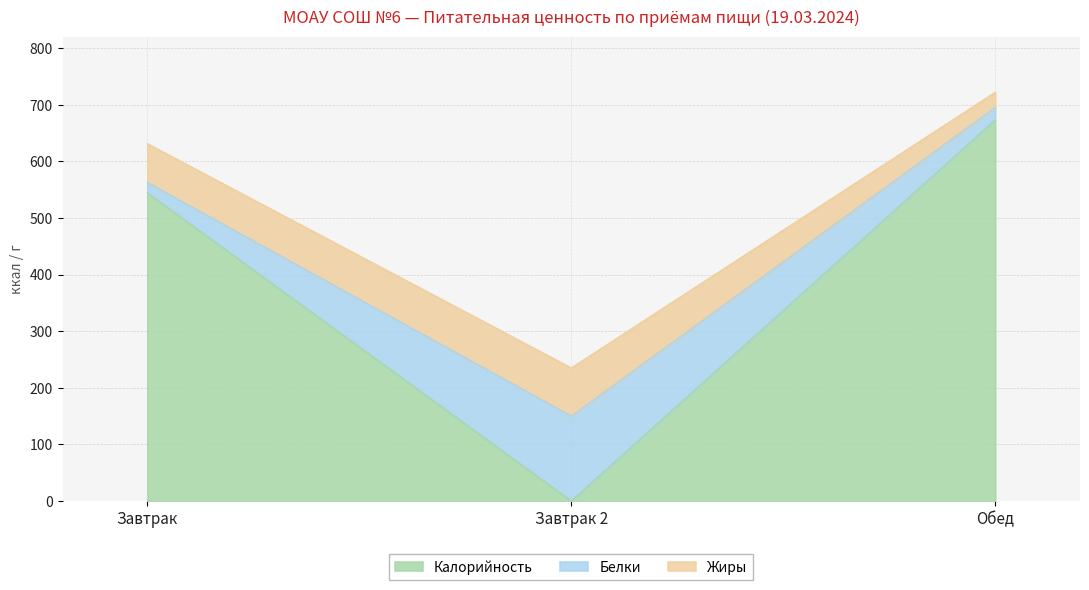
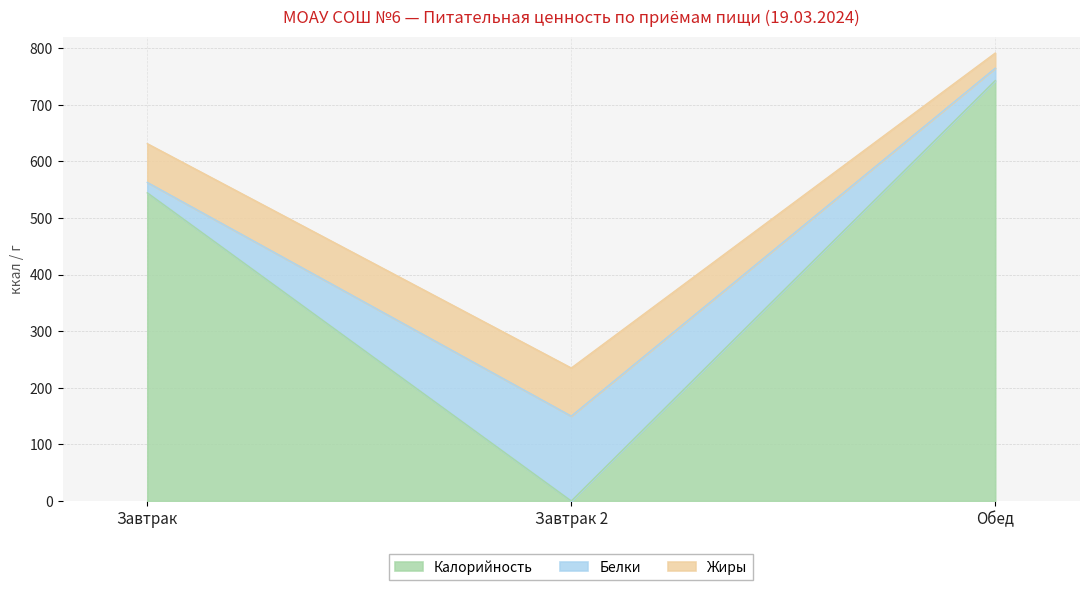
  {
    "Калорийность": {
      "Завтрак": 540,
      "Завтрак 2": 0,
-     "Обед": 670
+     "Обед": 740
    },
    "Белки": {
      "Завтрак": 20,
      "Завтрак 2": 150,
      "Обед": 20
    },
    "Жиры": {
      "Завтрак": 70,
      "Завтрак 2": 90,
      "Обед": 30
    }
  }
